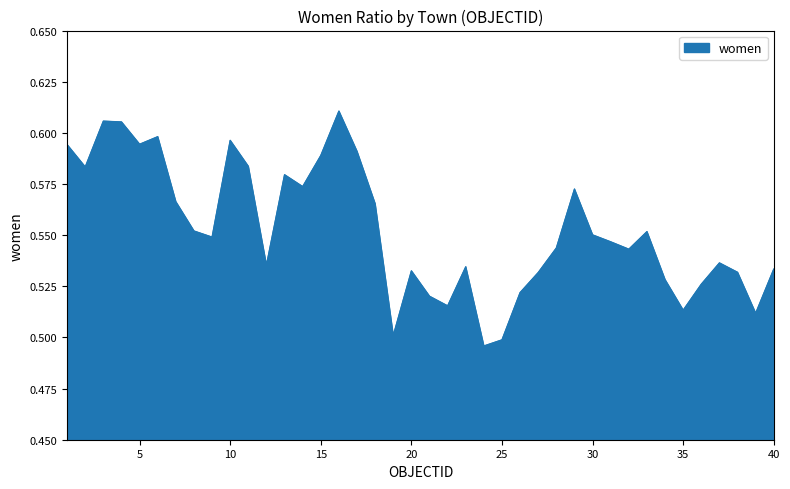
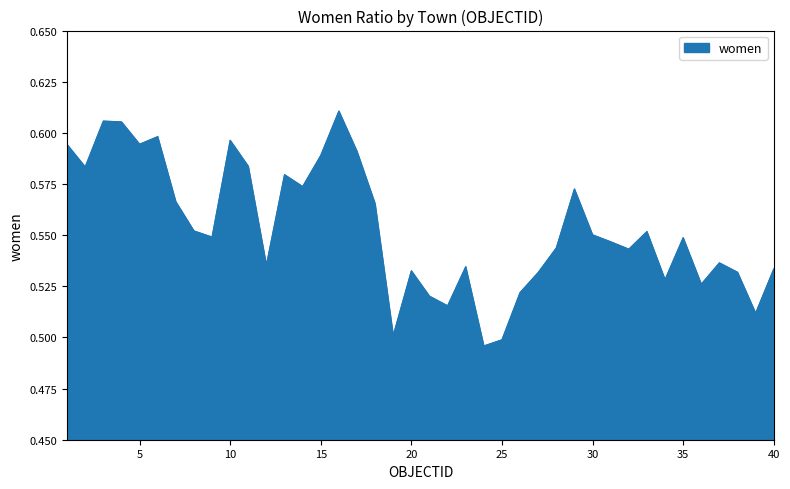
  {
    "5": 0.594,
    "10": 0.596,
    "15": 0.589,
    "20": 0.533,
    "25": 0.499,
    "30": 0.550,
-   "35": 0.513,
+   "35": 0.549,
    "40": 0.533
  }
